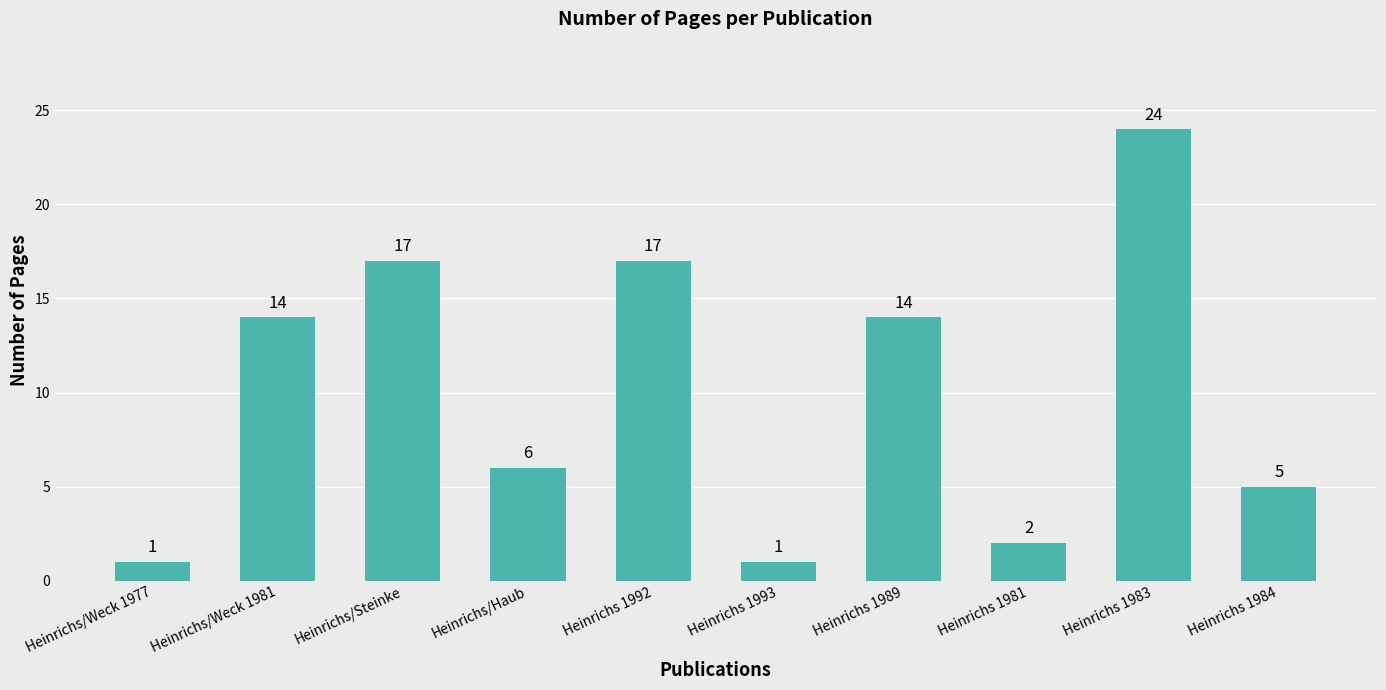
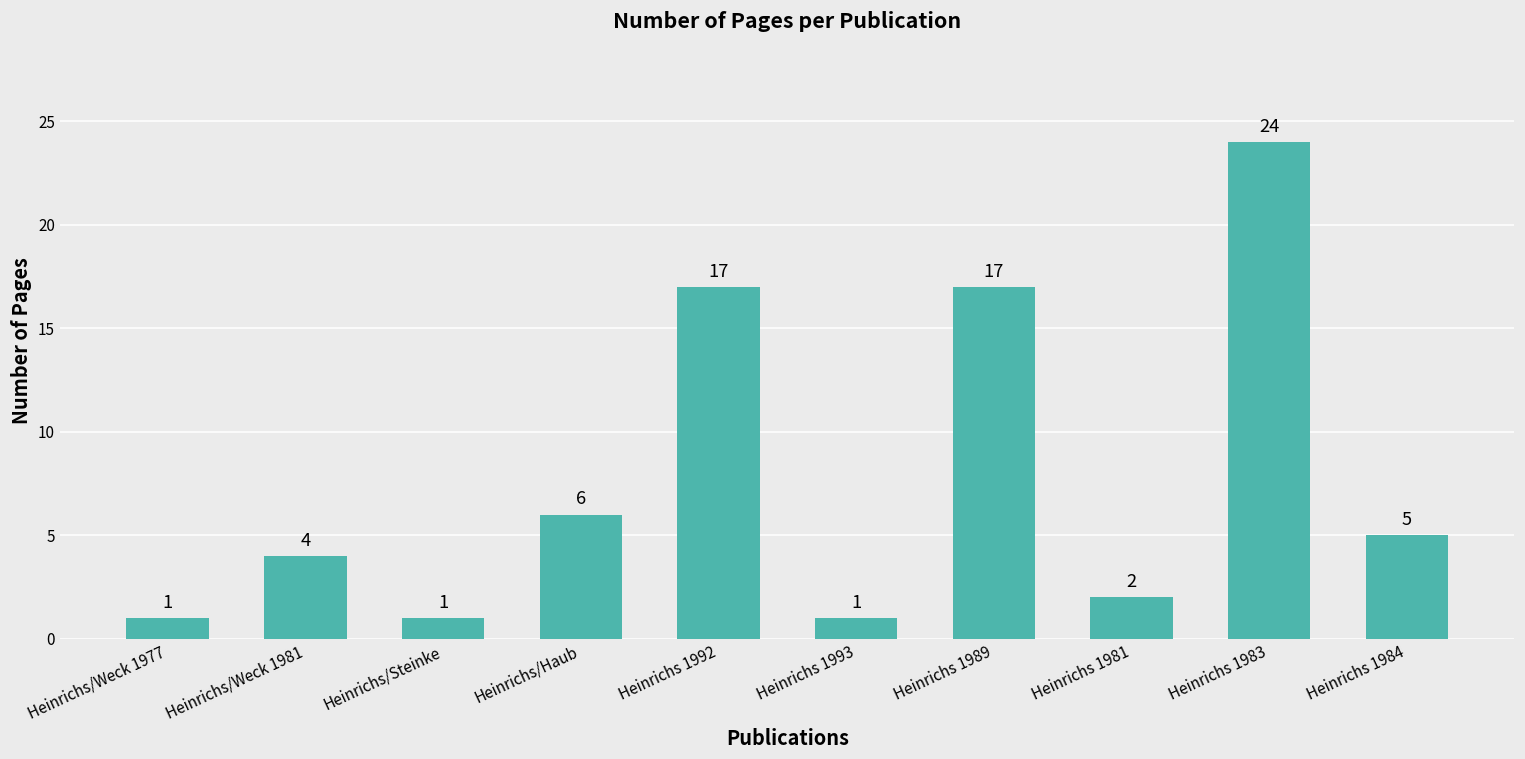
  {
    "Heinrichs/Weck 1977": 1,
-   "Heinrichs/Weck 1981": 14,
-   "Heinrichs/Steinke": 17,
+   "Heinrichs/Weck 1981": 4,
+   "Heinrichs/Steinke": 1,
    "Heinrichs/Haub": 6,
    "Heinrichs 1992": 17,
    "Heinrichs 1993": 1,
-   "Heinrichs 1989": 14,
+   "Heinrichs 1989": 17,
    "Heinrichs 1981": 2,
    "Heinrichs 1983": 24,
    "Heinrichs 1984": 5
  }
